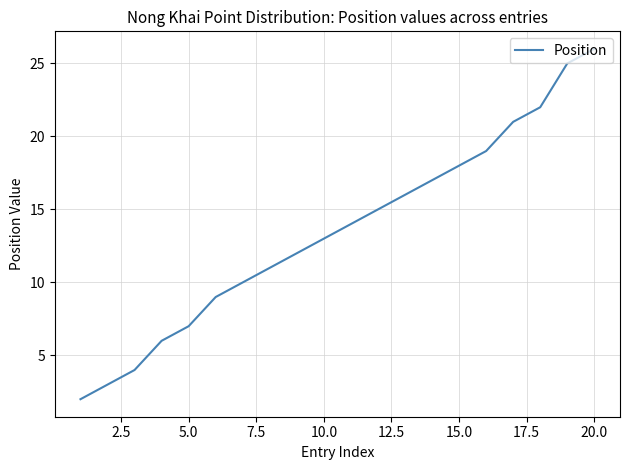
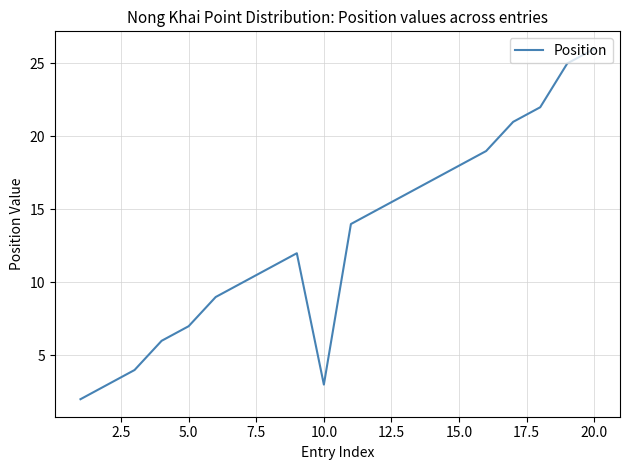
  {
    "5.0": 7,
-   "10.0": 13,
+   "10.0": 3,
    "15.0": 18
  }
